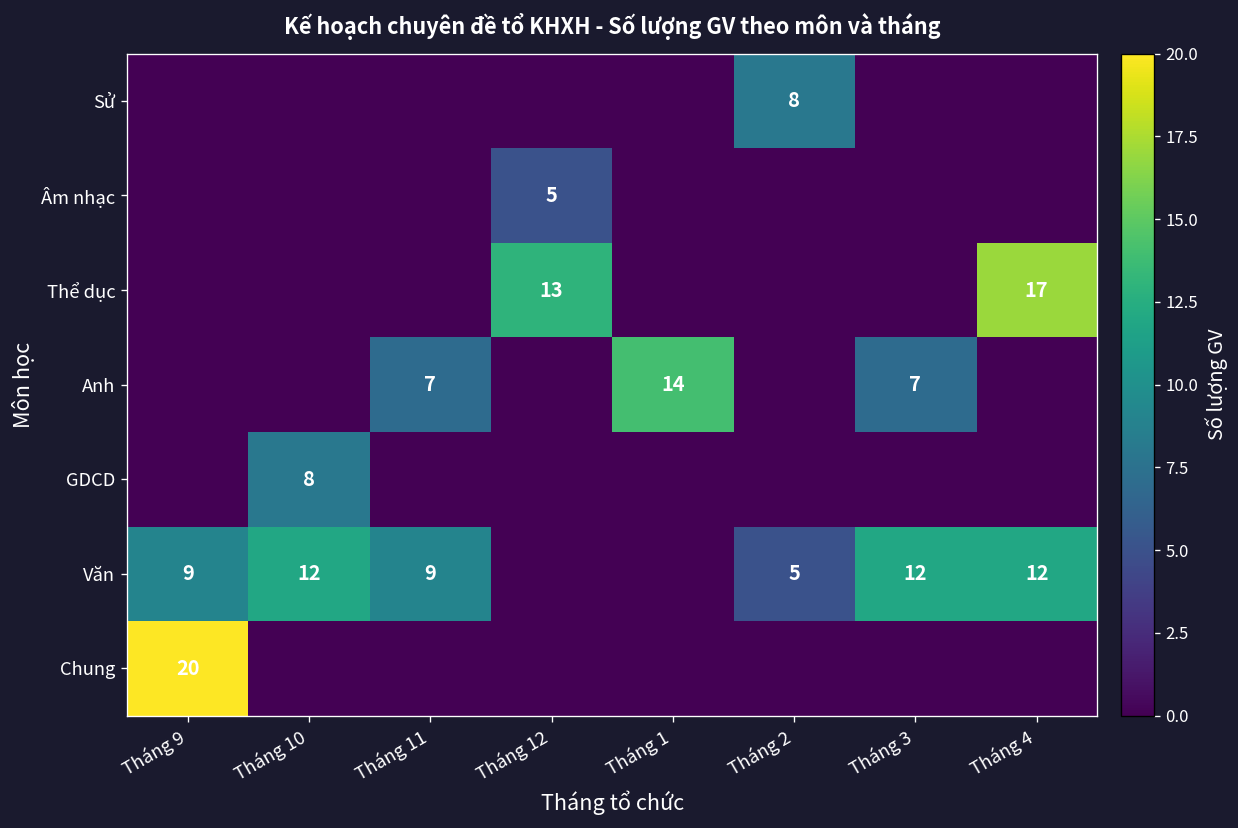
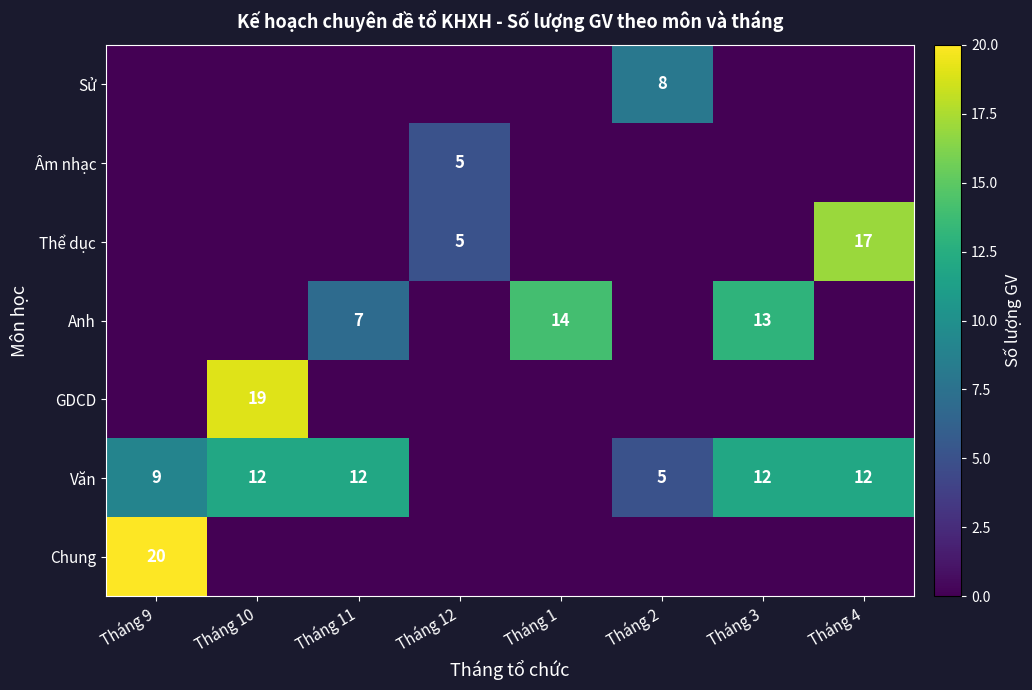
  {
    "Sử": {
      "Tháng 2": 8
    },
    "Âm nhạc": {
      "Tháng 12": 5
    },
    "Thể dục": {
-     "Tháng 12": 13,
+     "Tháng 12": 5,
      "Tháng 4": 17
    },
    "Anh": {
      "Tháng 11": 7,
      "Tháng 1": 14,
-     "Tháng 3": 7
+     "Tháng 3": 13
    },
    "GDCD": {
-     "Tháng 10": 8
+     "Tháng 10": 19
    },
    "Văn": {
      "Tháng 9": 9,
      "Tháng 10": 12,
-     "Tháng 11": 9,
+     "Tháng 11": 12,
      "Tháng 2": 5,
      "Tháng 3": 12,
      "Tháng 4": 12
    },
    "Chung": {
      "Tháng 9": 20
    }
  }
